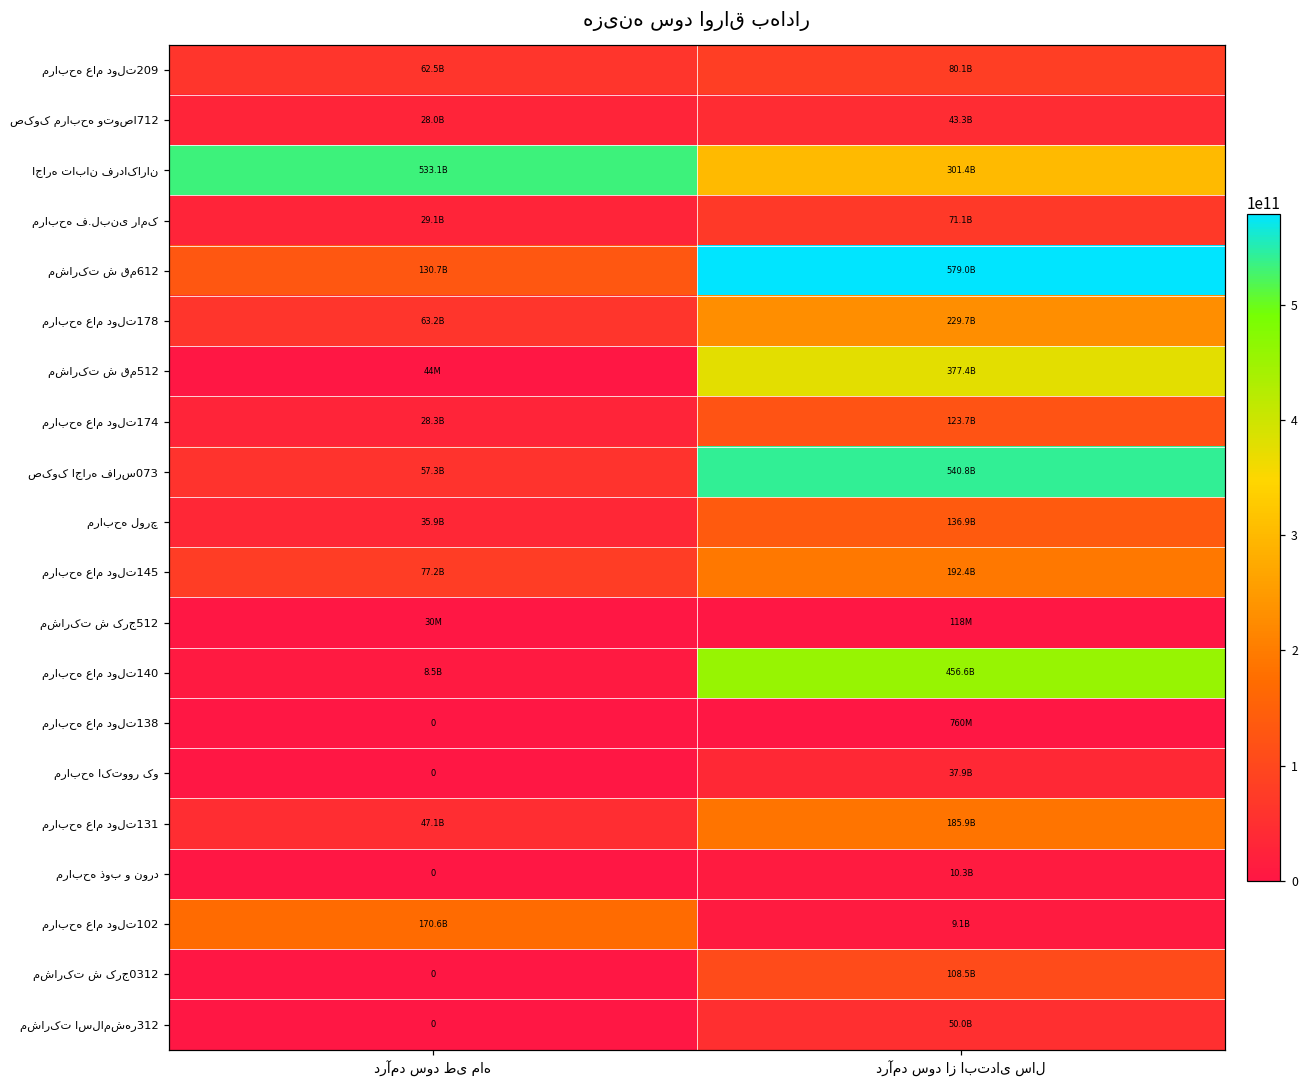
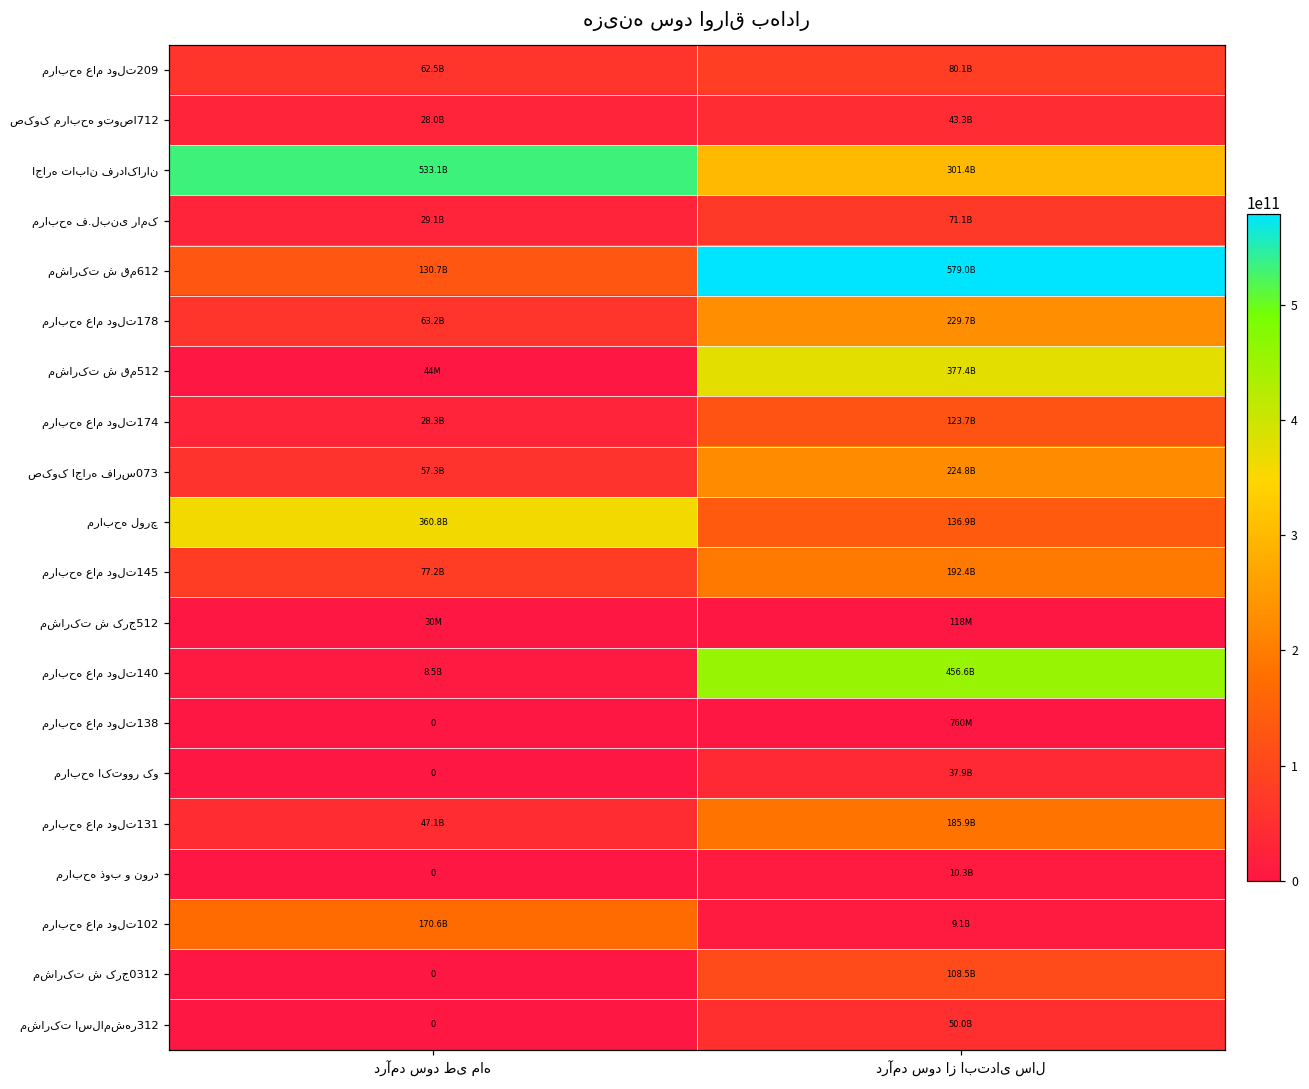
  {
    "مرابحه عام دولت209": {
      "درآمد سود طی ماه": "62.5B",
      "درآمد سود از ابتدای سال": "80.1B"
    },
    "صکوک مرابحه وتوصا712": {
      "درآمد سود طی ماه": "28.0B",
      "درآمد سود از ابتدای سال": "43.3B"
    },
    "اجاره تابان فرداکاران": {
      "درآمد سود طی ماه": "533.1B",
      "درآمد سود از ابتدای سال": "301.4B"
    },
    "مرابحه ف.لبنی رامک": {
      "درآمد سود طی ماه": "29.1B",
      "درآمد سود از ابتدای سال": "71.1B"
    },
    "مشارکت ش قم612": {
      "درآمد سود طی ماه": "130.7B",
      "درآمد سود از ابتدای سال": "579.0B"
    },
    "مرابحه عام دولت178": {
      "درآمد سود طی ماه": "63.2B",
      "درآمد سود از ابتدای سال": "229.7B"
    },
    "مشارکت ش قم512": {
      "درآمد سود طی ماه": "44M",
      "درآمد سود از ابتدای سال": "377.4B"
    },
    "مرابحه عام دولت174": {
      "درآمد سود طی ماه": "28.3B",
      "درآمد سود از ابتدای سال": "123.7B"
    },
    "صکوک اجاره فارس073": {
      "درآمد سود طی ماه": "57.3B",
-     "درآمد سود از ابتدای سال": "540.8B"
+     "درآمد سود از ابتدای سال": "224.8B"
    },
    "مرابحه لورچ": {
-     "درآمد سود طی ماه": "35.9B",
+     "درآمد سود طی ماه": "360.8B",
      "درآمد سود از ابتدای سال": "136.9B"
    },
    "مرابحه عام دولت145": {
      "درآمد سود طی ماه": "77.2B",
      "درآمد سود از ابتدای سال": "192.4B"
    },
    "مشارکت ش کرج512": {
      "درآمد سود طی ماه": "30M",
      "درآمد سود از ابتدای سال": "118M"
    },
    "مرابحه عام دولت140": {
      "درآمد سود طی ماه": "8.5B",
      "درآمد سود از ابتدای سال": "456.6B"
    },
    "مرابحه عام دولت138": {
      "درآمد سود طی ماه": "0",
      "درآمد سود از ابتدای سال": "760M"
    },
    "مرابحه اکتوور کو": {
      "درآمد سود طی ماه": "0",
      "درآمد سود از ابتدای سال": "37.9B"
    },
    "مرابحه عام دولت131": {
      "درآمد سود طی ماه": "47.1B",
      "درآمد سود از ابتدای سال": "185.9B"
    },
    "مرابحه ذوب و نورد": {
      "درآمد سود طی ماه": "0",
      "درآمد سود از ابتدای سال": "10.3B"
    },
    "مرابحه عام دولت102": {
      "درآمد سود طی ماه": "170.6B",
      "درآمد سود از ابتدای سال": "9.1B"
    },
    "مشارکت ش کرج0312": {
      "درآمد سود طی ماه": "0",
      "درآمد سود از ابتدای سال": "108.5B"
    },
    "مشارکت اسلامشهر312": {
      "درآمد سود طی ماه": "0",
      "درآمد سود از ابتدای سال": "50.0B"
    }
  }
